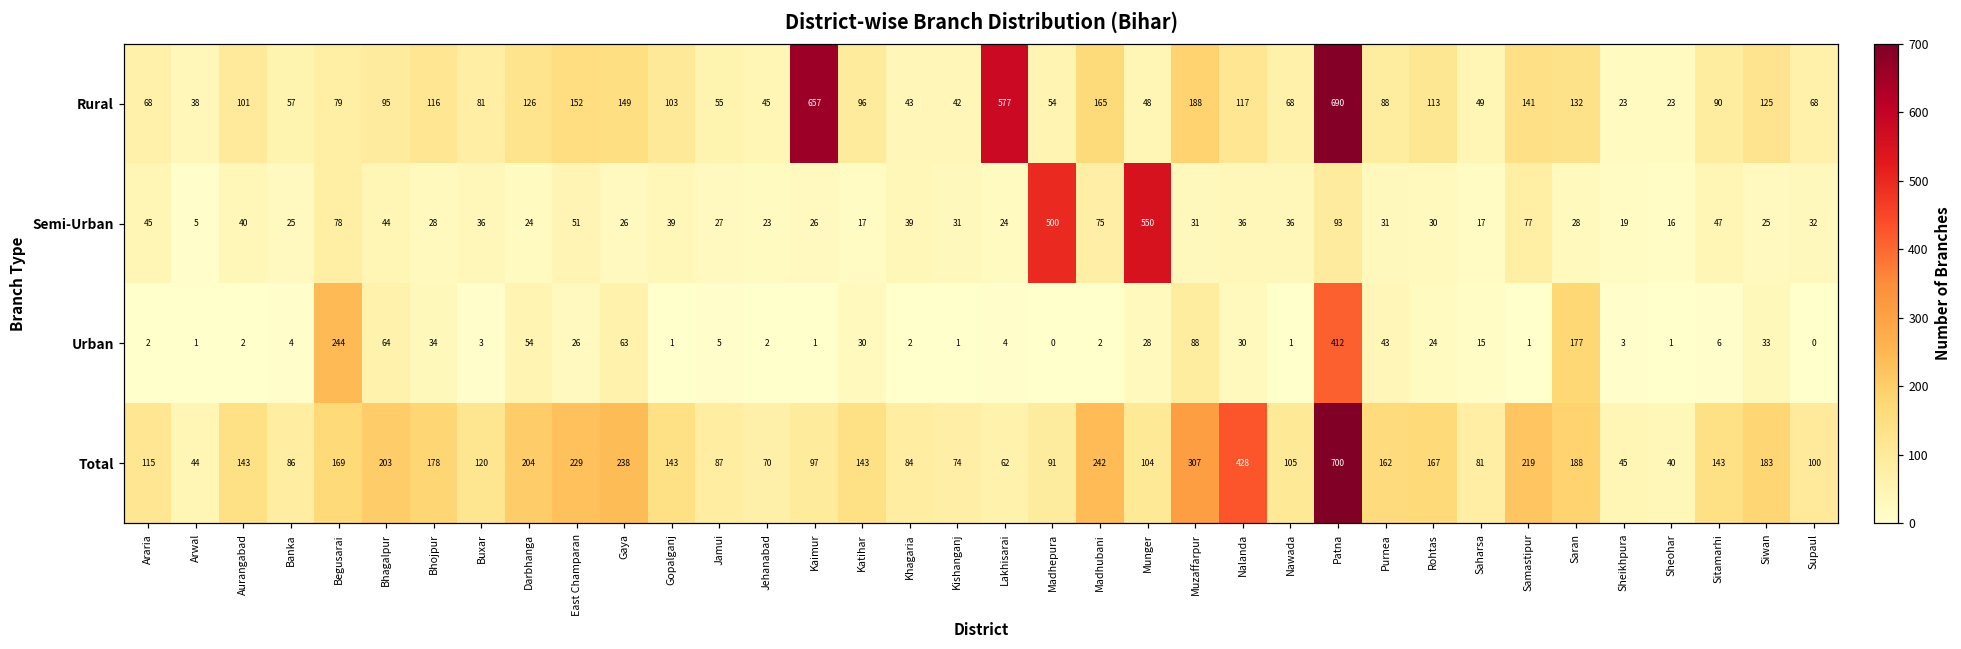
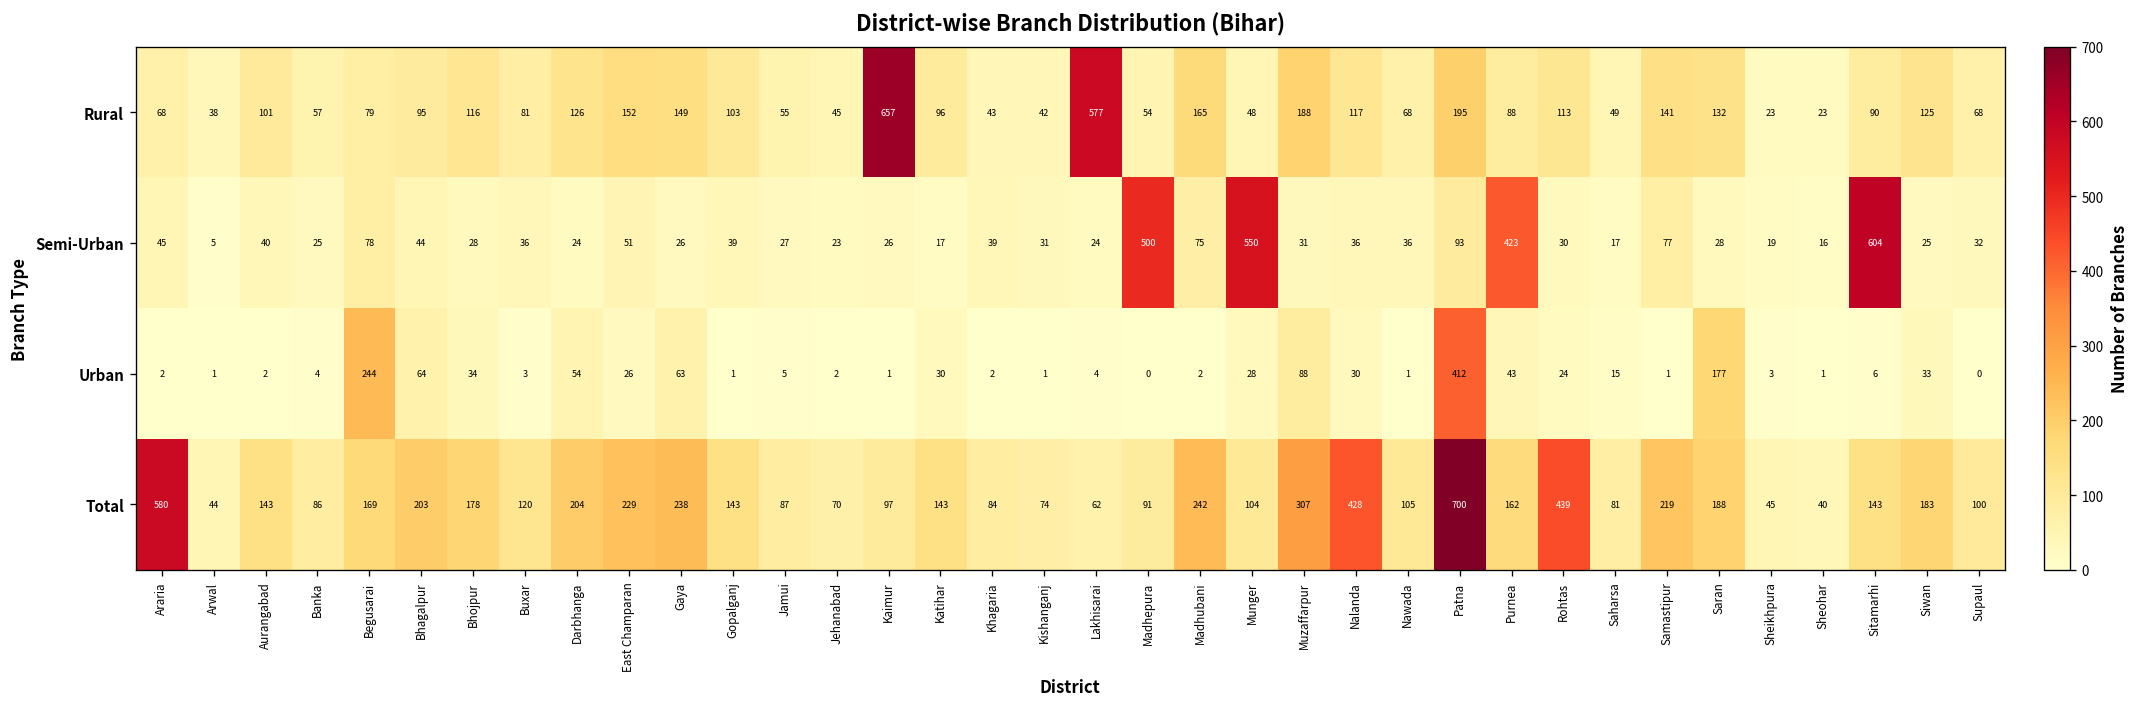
  {
    "Rural": {
      "Araria": 68,
      "Arwal": 38,
      "Aurangabad": 101,
      "Banka": 57,
      "Begusarai": 79,
      "Bhagalpur": 95,
      "Bhojpur": 116,
      "Buxar": 81,
      "Darbhanga": 126,
      "East Champaran": 152,
      "Gaya": 149,
      "Gopalganj": 103,
      "Jamui": 55,
      "Jehanabad": 45,
      "Kaimur": 657,
      "Katihar": 96,
      "Khagaria": 43,
      "Kishanganj": 42,
      "Lakhisarai": 577,
      "Madhepura": 54,
      "Madhubani": 165,
      "Munger": 48,
      "Muzaffarpur": 188,
      "Nalanda": 117,
      "Nawada": 68,
-     "Patna": 690,
+     "Patna": 195,
      "Purnea": 88,
      "Rohtas": 113,
      "Saharsa": 49,
      "Samastipur": 141,
      "Saran": 132,
      "Sheikhpura": 23,
      "Sheohar": 23,
      "Sitamarhi": 90,
      "Siwan": 125,
      "Supaul": 68
    },
    "Semi-Urban": {
      "Araria": 45,
      "Arwal": 5,
      "Aurangabad": 40,
      "Banka": 25,
      "Begusarai": 78,
      "Bhagalpur": 44,
      "Bhojpur": 28,
      "Buxar": 36,
      "Darbhanga": 24,
      "East Champaran": 51,
      "Gaya": 26,
      "Gopalganj": 39,
      "Jamui": 27,
      "Jehanabad": 23,
      "Kaimur": 26,
      "Katihar": 17,
      "Khagaria": 39,
      "Kishanganj": 31,
      "Lakhisarai": 24,
      "Madhepura": 500,
      "Madhubani": 75,
      "Munger": 550,
      "Muzaffarpur": 31,
      "Nalanda": 36,
      "Nawada": 36,
      "Patna": 93,
-     "Purnea": 31,
+     "Purnea": 423,
      "Rohtas": 30,
      "Saharsa": 17,
      "Samastipur": 77,
      "Saran": 28,
      "Sheikhpura": 19,
      "Sheohar": 16,
-     "Sitamarhi": 47,
+     "Sitamarhi": 604,
      "Siwan": 25,
      "Supaul": 32
    },
    "Urban": {
      "Araria": 2,
      "Arwal": 1,
      "Aurangabad": 2,
      "Banka": 4,
      "Begusarai": 244,
      "Bhagalpur": 64,
      "Bhojpur": 34,
      "Buxar": 3,
      "Darbhanga": 54,
      "East Champaran": 26,
      "Gaya": 63,
      "Gopalganj": 1,
      "Jamui": 5,
      "Jehanabad": 2,
      "Kaimur": 1,
      "Katihar": 30,
      "Khagaria": 2,
      "Kishanganj": 1,
      "Lakhisarai": 4,
      "Madhepura": 0,
      "Madhubani": 2,
      "Munger": 28,
      "Muzaffarpur": 88,
      "Nalanda": 30,
      "Nawada": 1,
      "Patna": 412,
      "Purnea": 43,
      "Rohtas": 24,
      "Saharsa": 15,
      "Samastipur": 1,
      "Saran": 177,
      "Sheikhpura": 3,
      "Sheohar": 1,
      "Sitamarhi": 6,
      "Siwan": 33,
      "Supaul": 0
    },
    "Total": {
-     "Araria": 115,
+     "Araria": 580,
      "Arwal": 44,
      "Aurangabad": 143,
      "Banka": 86,
      "Begusarai": 169,
      "Bhagalpur": 203,
      "Bhojpur": 178,
      "Buxar": 120,
      "Darbhanga": 204,
      "East Champaran": 229,
      "Gaya": 238,
      "Gopalganj": 143,
      "Jamui": 87,
      "Jehanabad": 70,
      "Kaimur": 97,
      "Katihar": 143,
      "Khagaria": 84,
      "Kishanganj": 74,
      "Lakhisarai": 62,
      "Madhepura": 91,
      "Madhubani": 242,
      "Munger": 104,
      "Muzaffarpur": 307,
      "Nalanda": 428,
      "Nawada": 105,
      "Patna": 700,
      "Purnea": 162,
-     "Rohtas": 167,
+     "Rohtas": 439,
      "Saharsa": 81,
      "Samastipur": 219,
      "Saran": 188,
      "Sheikhpura": 45,
      "Sheohar": 40,
      "Sitamarhi": 143,
      "Siwan": 183,
      "Supaul": 100
    }
  }
